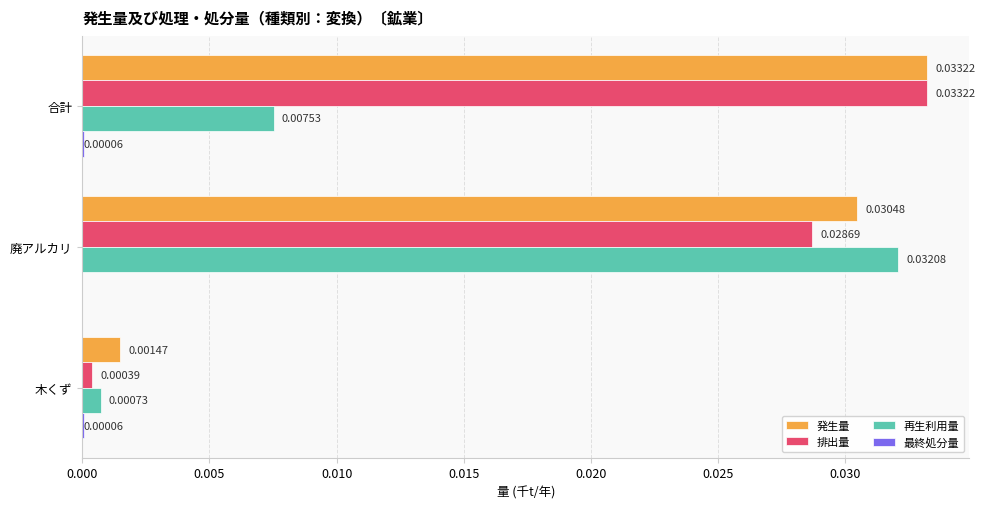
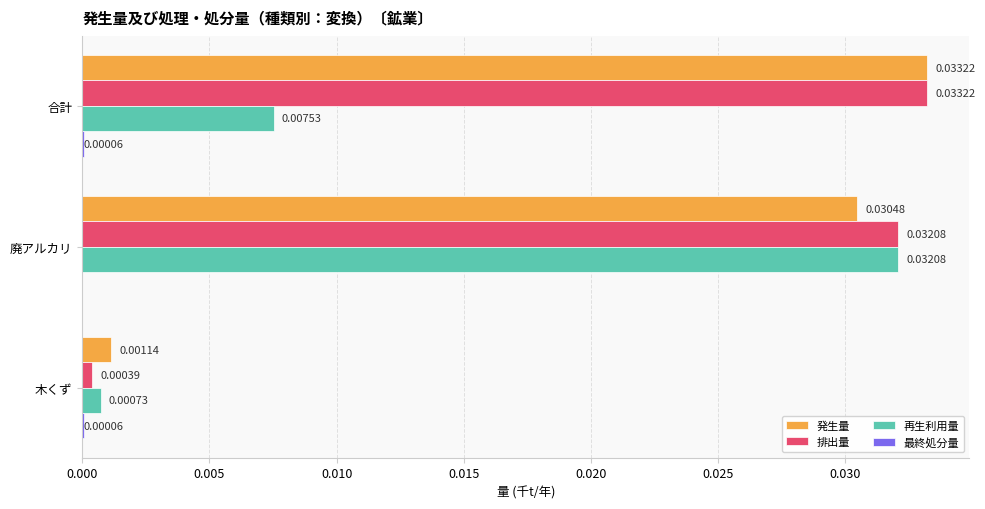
  {
    "発生量": {
      "合計": 0.03322,
      "廃アルカリ": 0.03048,
-     "木くず": 0.00147
+     "木くず": 0.00114
    },
    "排出量": {
      "合計": 0.03322,
-     "廃アルカリ": 0.02869,
+     "廃アルカリ": 0.03208,
      "木くず": 0.00039
    },
    "再生利用量": {
      "合計": 0.00753,
      "廃アルカリ": 0.03208,
      "木くず": 0.00073
    },
    "最終処分量": {
      "合計": 0.00006,
      "木くず": 0.00006
    }
  }
